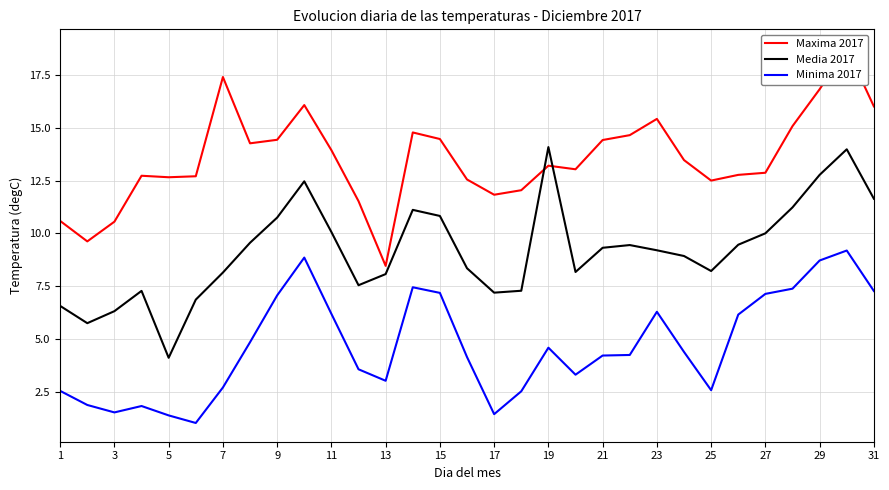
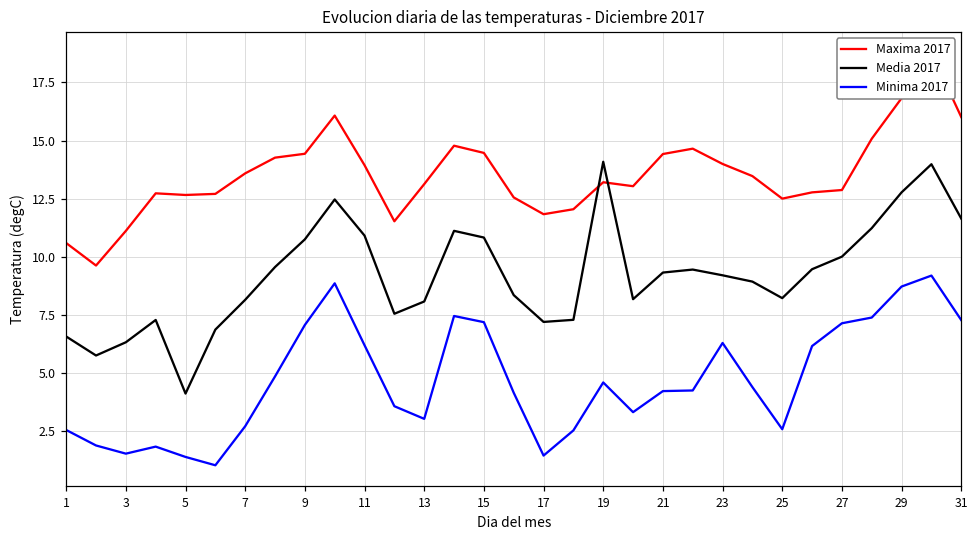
  {
    "Maxima 2017": {
      "1": 10.6,
-     "3": 10.6,
+     "3": 11.1,
      "5": 12.7,
-     "7": 17.4,
+     "7": 13.6,
      "9": 14.4,
      "11": 13.9,
-     "13": 8.5,
+     "13": 13.1,
      "15": 14.5,
      "17": 11.8,
      "19": 13.2,
      "21": 14.4,
-     "23": 15.4,
+     "23": 14.0,
      "25": 12.5,
      "27": 12.9,
      "29": 16.8,
      "31": 16.0
    },
    "Media 2017": {
      "1": 6.6,
      "3": 6.3,
      "5": 4.1,
      "7": 8.2,
      "9": 10.7,
-     "11": 10.1,
+     "11": 10.9,
      "13": 8.1,
      "15": 10.8,
      "17": 7.2,
      "19": 14.1,
      "21": 9.3,
      "23": 9.2,
      "25": 8.2,
      "27": 10.0,
      "29": 12.8,
      "31": 11.6
    },
    "Minima 2017": {
      "1": 2.6,
      "3": 1.5,
      "5": 1.4,
      "7": 2.7,
      "9": 7.1,
      "11": 6.2,
      "13": 3.0,
      "15": 7.2,
      "17": 1.5,
      "19": 4.6,
      "21": 4.2,
      "23": 6.3,
      "25": 2.6,
      "27": 7.1,
      "29": 8.7,
      "31": 7.3
    }
  }
